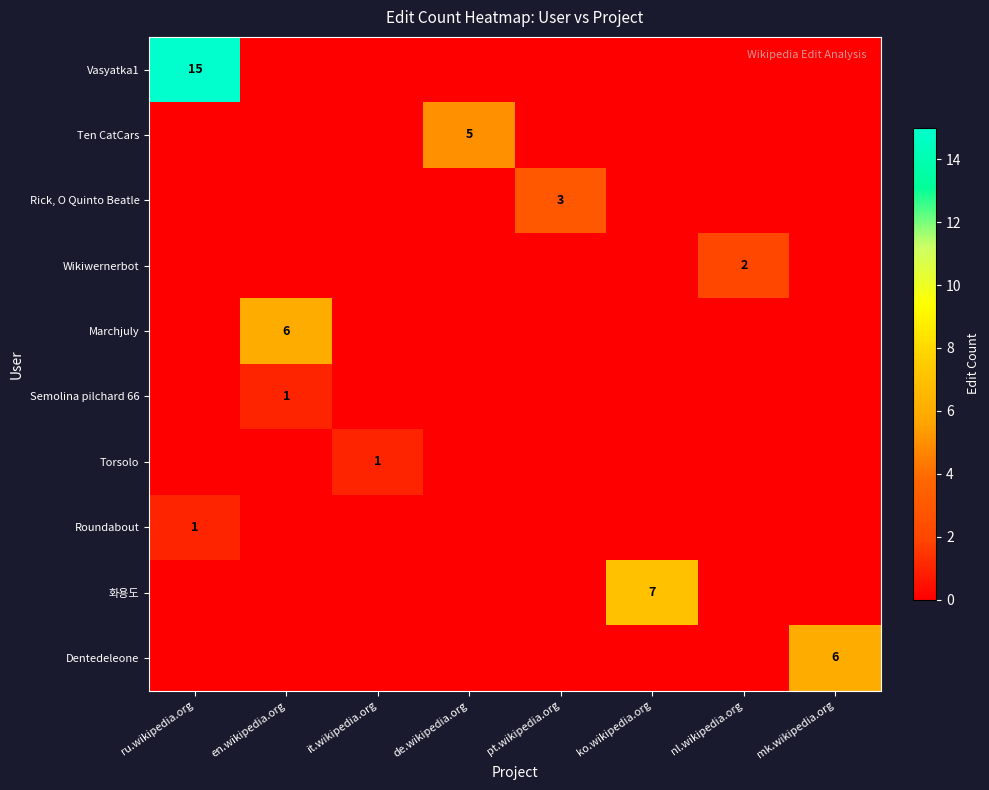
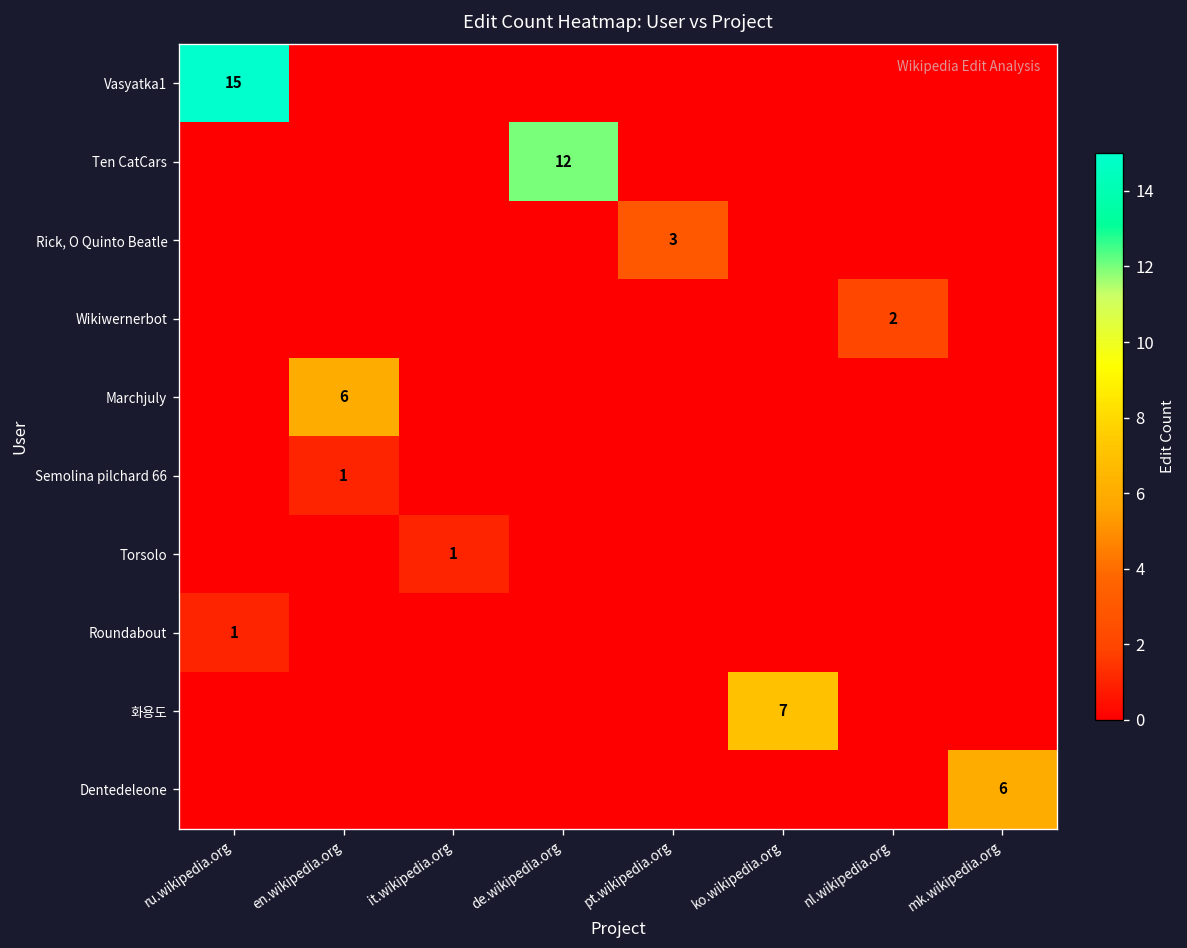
  {
    "Vasyatka1": {
      "ru.wikipedia.org": 15
    },
    "Ten CatCars": {
-     "de.wikipedia.org": 5
+     "de.wikipedia.org": 12
    },
    "Rick, O Quinto Beatle": {
      "pt.wikipedia.org": 3
    },
    "Wikiwernerbot": {
      "nl.wikipedia.org": 2
    },
    "Marchjuly": {
      "en.wikipedia.org": 6
    },
    "Semolina pilchard 66": {
      "en.wikipedia.org": 1
    },
    "Torsolo": {
      "it.wikipedia.org": 1
    },
    "Roundabout": {
      "ru.wikipedia.org": 1
    },
    "화용도": {
      "ko.wikipedia.org": 7
    },
    "Dentedeleone": {
      "mk.wikipedia.org": 6
    }
  }
